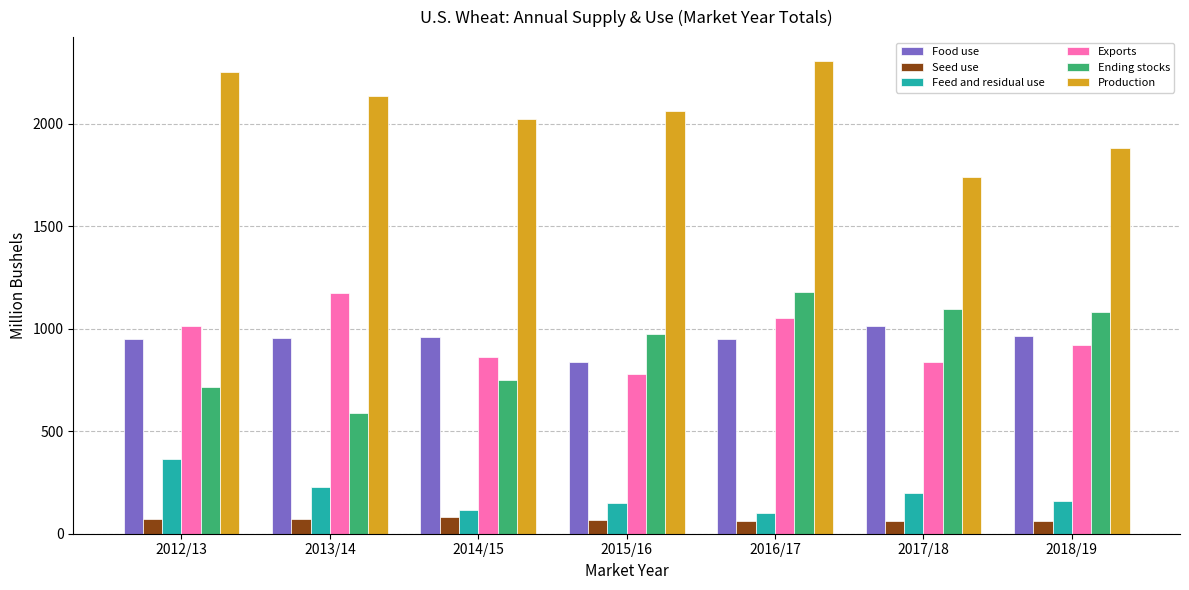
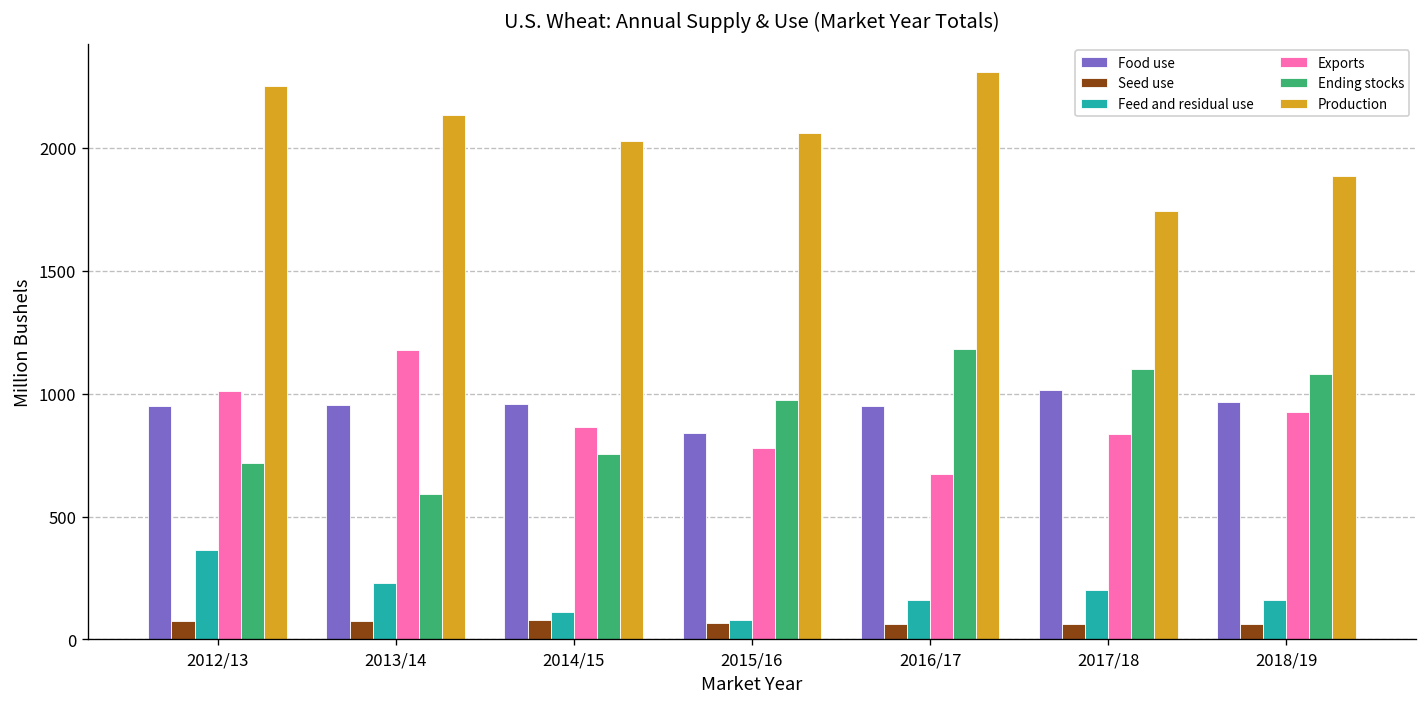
  {
    "Food use": {
      "2012/13": 950,
      "2013/14": 960,
      "2014/15": 960,
      "2015/16": 840,
      "2016/17": 950,
      "2017/18": 1010,
      "2018/19": 960
    },
    "Seed use": {
      "2012/13": 70,
      "2013/14": 70,
      "2014/15": 80,
      "2015/16": 70,
      "2016/17": 60,
      "2017/18": 60,
      "2018/19": 60
    },
    "Feed and residual use": {
      "2012/13": 370,
      "2013/14": 230,
      "2014/15": 110,
-     "2015/16": 150,
-     "2016/17": 100,
+     "2015/16": 80,
+     "2016/17": 160,
      "2017/18": 200,
      "2018/19": 160
    },
    "Exports": {
      "2012/13": 1010,
      "2013/14": 1180,
      "2014/15": 860,
      "2015/16": 780,
-     "2016/17": 1050,
+     "2016/17": 670,
      "2017/18": 840,
      "2018/19": 920
    },
    "Ending stocks": {
      "2012/13": 720,
      "2013/14": 590,
      "2014/15": 750,
      "2015/16": 980,
      "2016/17": 1180,
      "2017/18": 1100,
      "2018/19": 1080
    },
    "Production": {
      "2012/13": 2250,
      "2013/14": 2130,
      "2014/15": 2030,
      "2015/16": 2060,
      "2016/17": 2310,
      "2017/18": 1740,
      "2018/19": 1890
    }
  }
